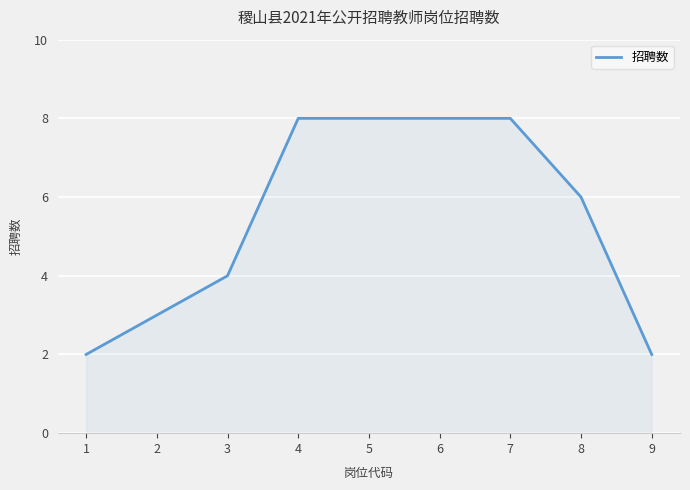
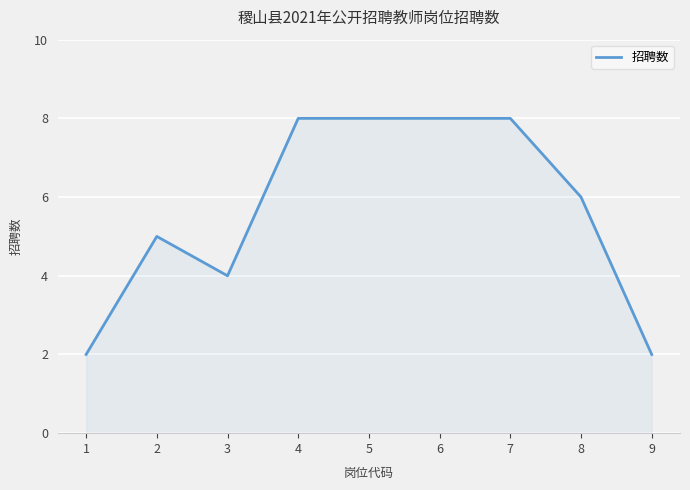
  {
    "1": 2,
-   "2": 3,
+   "2": 5,
    "3": 4,
    "4": 8,
    "5": 8,
    "6": 8,
    "7": 8,
    "8": 6,
    "9": 2
  }
